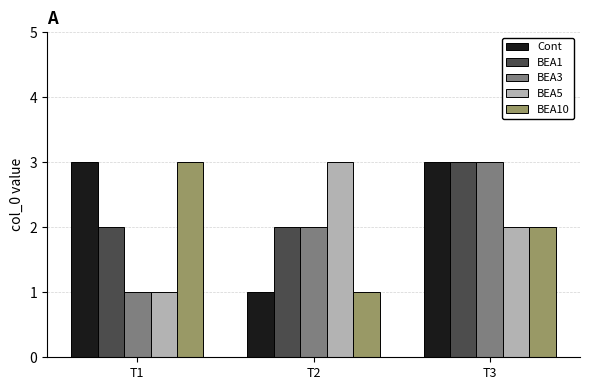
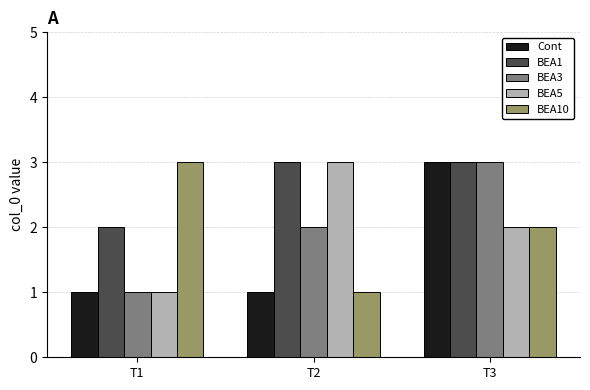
  {
    "Cont": {
-     "T1": 3,
+     "T1": 1,
      "T2": 1,
      "T3": 3
    },
    "BEA1": {
      "T1": 2,
-     "T2": 2,
+     "T2": 3,
      "T3": 3
    },
    "BEA5": {
      "T1": 1,
      "T2": 3,
      "T3": 2
    }
  }
